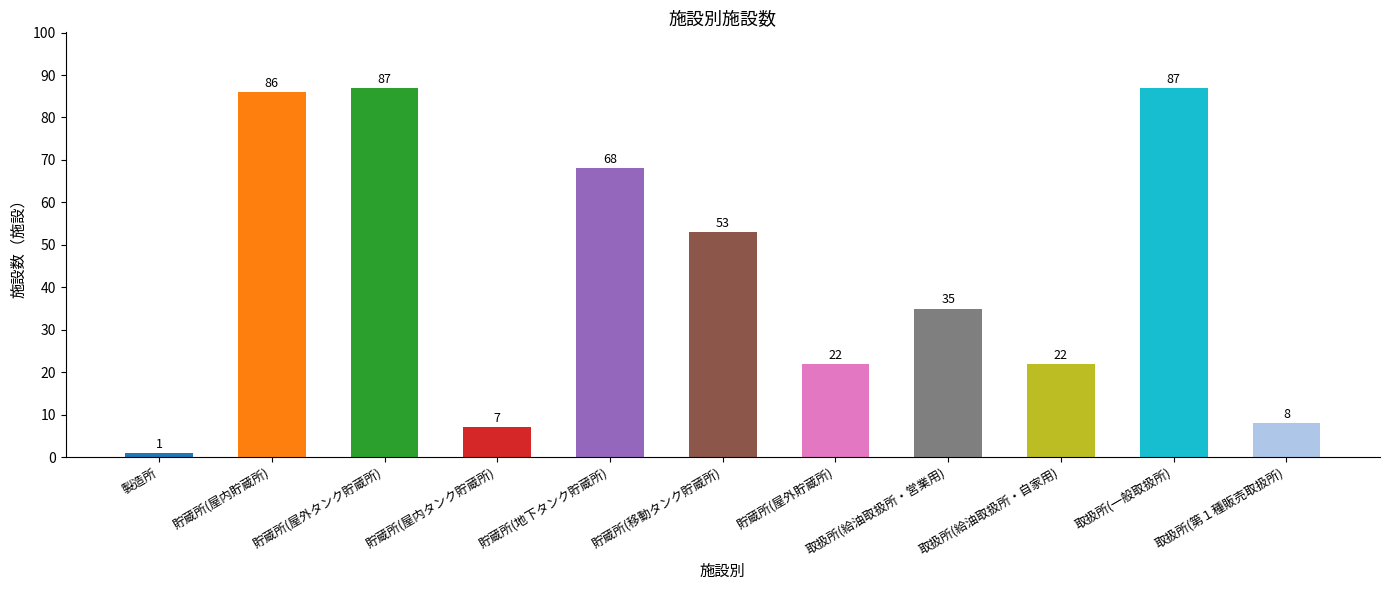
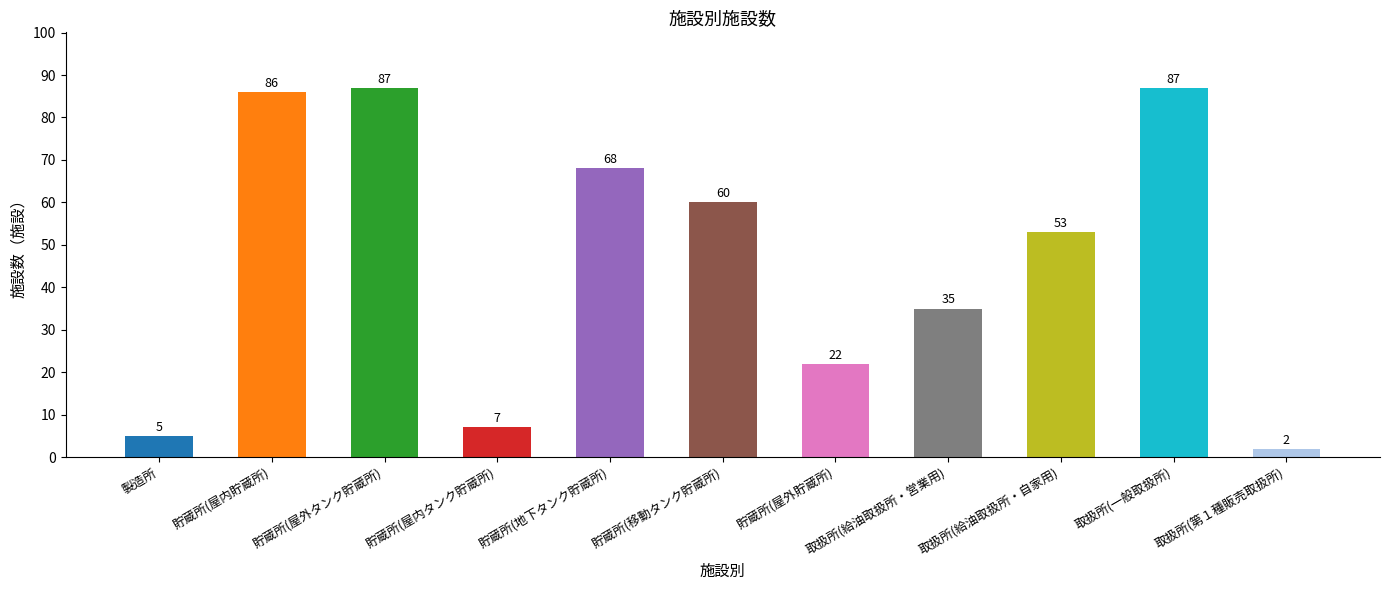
  {
-   "製造所": 1,
+   "製造所": 5,
    "貯蔵所(屋内貯蔵所)": 86,
    "貯蔵所(屋外タンク貯蔵所)": 87,
    "貯蔵所(屋内タンク貯蔵所)": 7,
    "貯蔵所(地下タンク貯蔵所)": 68,
-   "貯蔵所(移動タンク貯蔵所)": 53,
+   "貯蔵所(移動タンク貯蔵所)": 60,
    "貯蔵所(屋外貯蔵所)": 22,
    "取扱所(給油取扱所・営業用)": 35,
-   "取扱所(給油取扱所・自家用)": 22,
+   "取扱所(給油取扱所・自家用)": 53,
    "取扱所(一般取扱所)": 87,
-   "取扱所(第１種販売取扱所)": 8
+   "取扱所(第１種販売取扱所)": 2
  }
